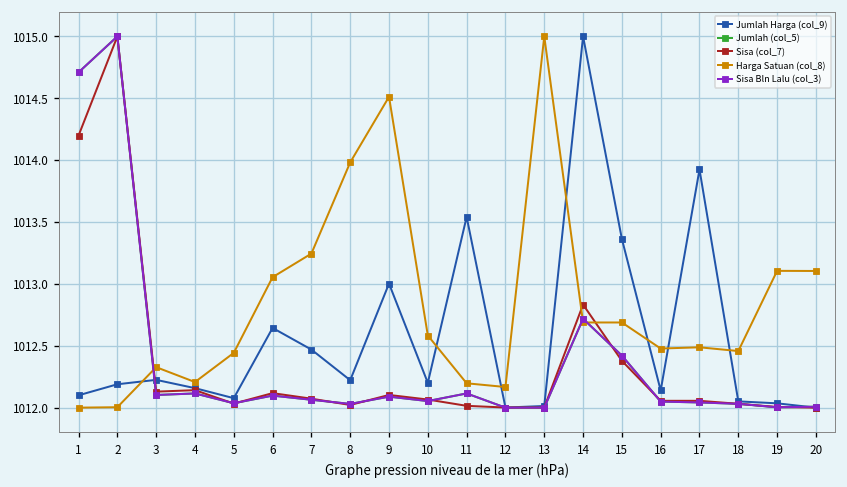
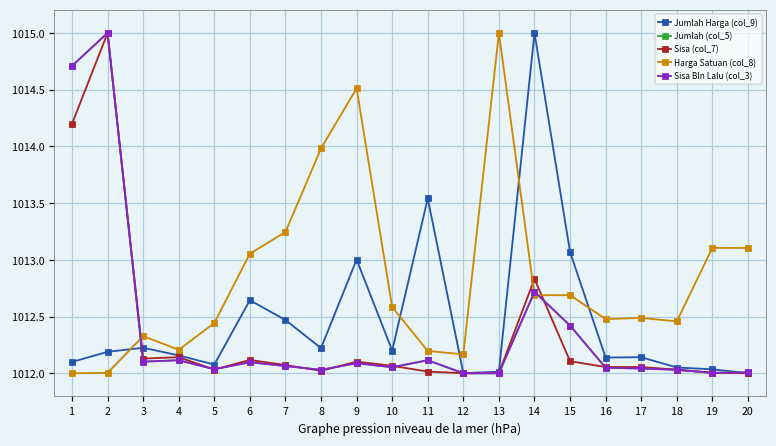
  {
    "Jumlah Harga (col_9)": {
      "1": 1012.10,
      "2": 1012.19,
      "3": 1012.22,
      "5": 1012.08,
      "6": 1012.64,
      "7": 1012.47,
      "8": 1012.22,
      "9": 1013.00,
      "10": 1012.20,
      "11": 1013.54,
      "14": 1015.00,
-     "15": 1013.36,
+     "15": 1013.07,
      "16": 1012.14,
-     "17": 1013.92,
+     "17": 1012.14,
      "19": 1012.03
    },
    "Sisa Bln Lalu (col_3)": {
      "1": 1014.71,
      "3": 1012.10,
      "4": 1012.11,
      "11": 1012.11,
      "14": 1012.72,
      "15": 1012.42
    },
    "Sisa (col_7)": {
      "1": 1014.20,
      "3": 1012.13,
      "11": 1012.01,
      "14": 1012.83,
-     "15": 1012.38
+     "15": 1012.11
    },
    "Harga Satuan (col_8)": {
      "1": 1012.00,
      "2": 1012.00,
      "3": 1012.33,
      "4": 1012.21,
      "5": 1012.44,
      "6": 1013.05,
      "7": 1013.24,
      "8": 1013.98,
      "9": 1014.51,
      "10": 1012.58,
      "11": 1012.20,
      "12": 1012.17,
      "13": 1015.00,
      "14": 1012.69,
      "15": 1012.69,
      "16": 1012.48,
      "17": 1012.49,
      "18": 1012.46,
      "19": 1013.11,
      "20": 1013.10
    }
  }
